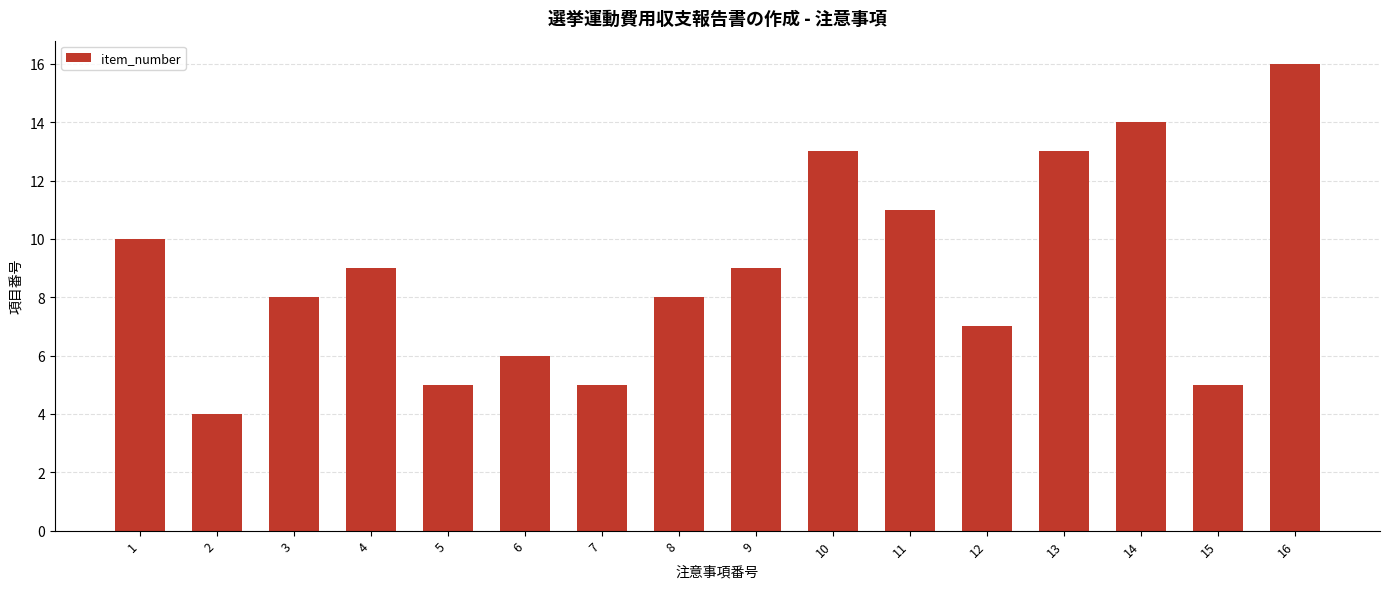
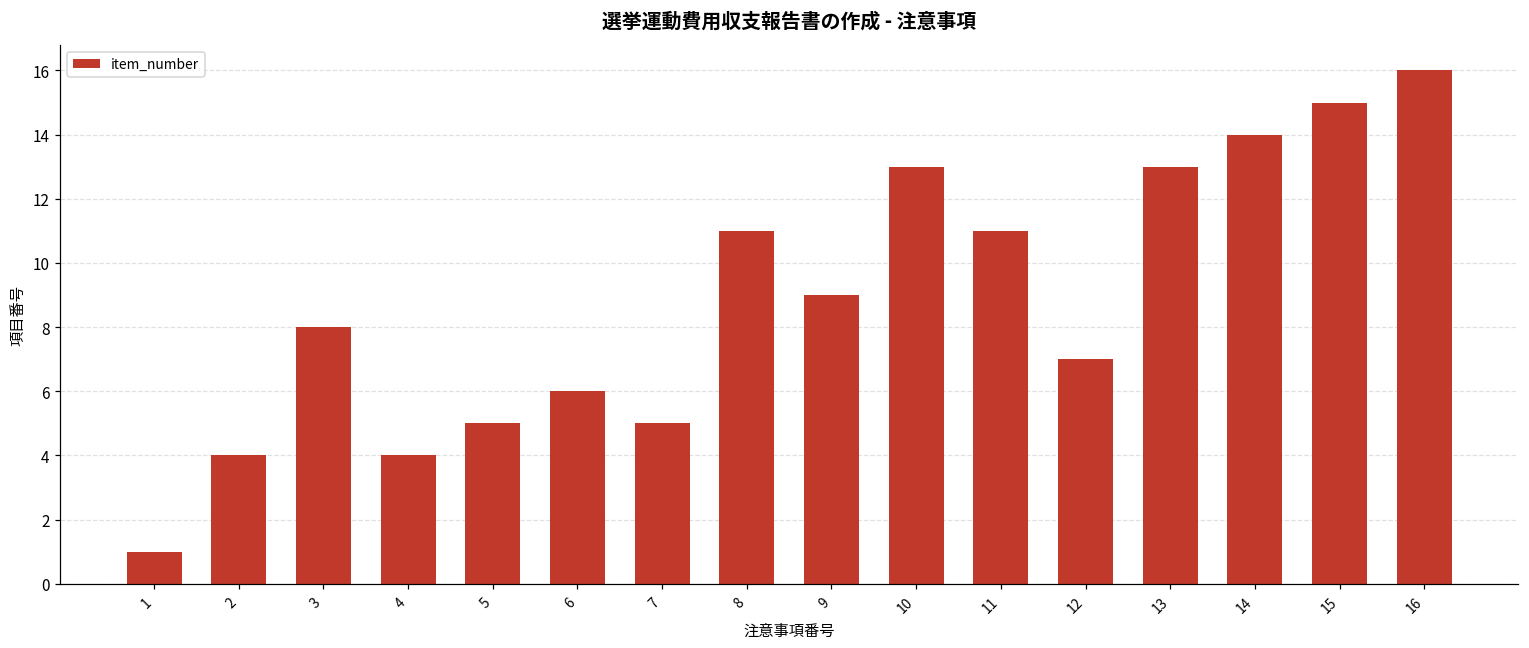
  {
-   "1": 10,
+   "1": 1,
    "2": 4,
    "3": 8,
-   "4": 9,
+   "4": 4,
    "5": 5,
    "6": 6,
    "7": 5,
-   "8": 8,
+   "8": 11,
    "9": 9,
    "10": 13,
    "11": 11,
    "12": 7,
    "13": 13,
    "14": 14,
-   "15": 5,
+   "15": 15,
    "16": 16
  }
